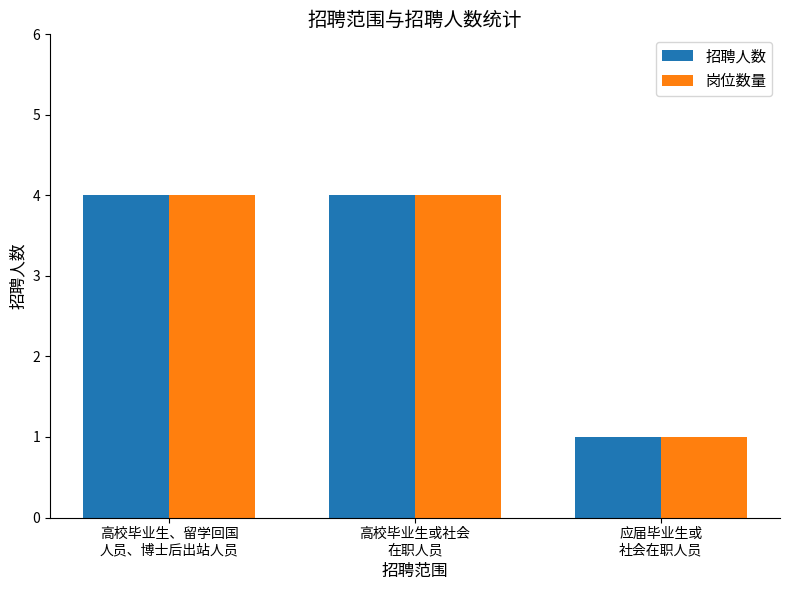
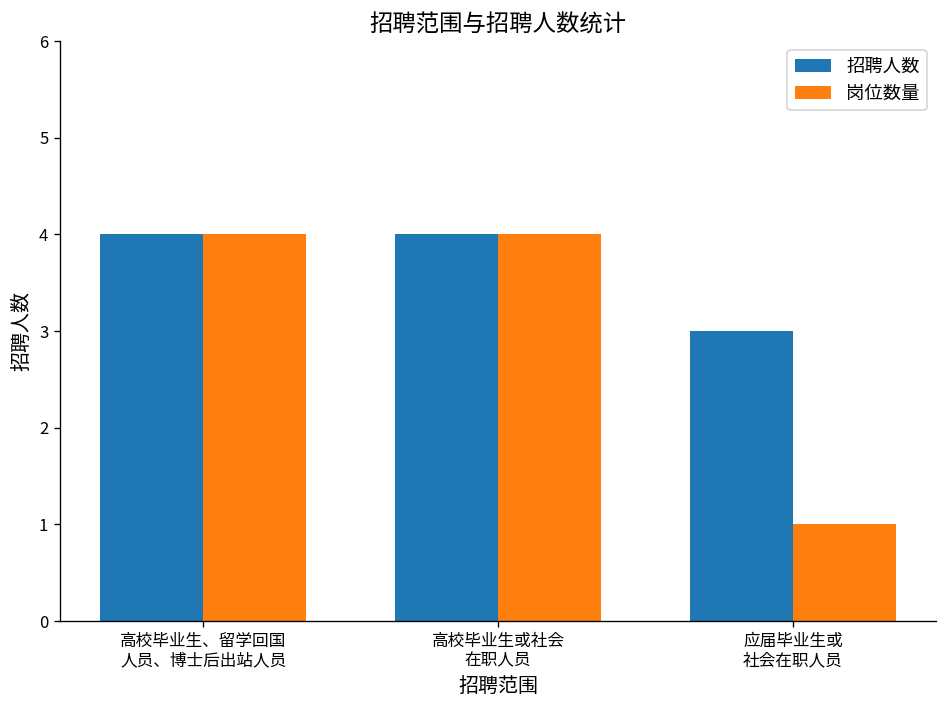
  {
    "招聘人数": {
      "高校毕业生、留学回国 人员、博士后出站人员": 4,
      "高校毕业生或社会 在职人员": 4,
-     "应届毕业生或 社会在职人员": 1
+     "应届毕业生或 社会在职人员": 3
    },
    "岗位数量": {
      "高校毕业生、留学回国 人员、博士后出站人员": 4,
      "高校毕业生或社会 在职人员": 4,
      "应届毕业生或 社会在职人员": 1
    }
  }
